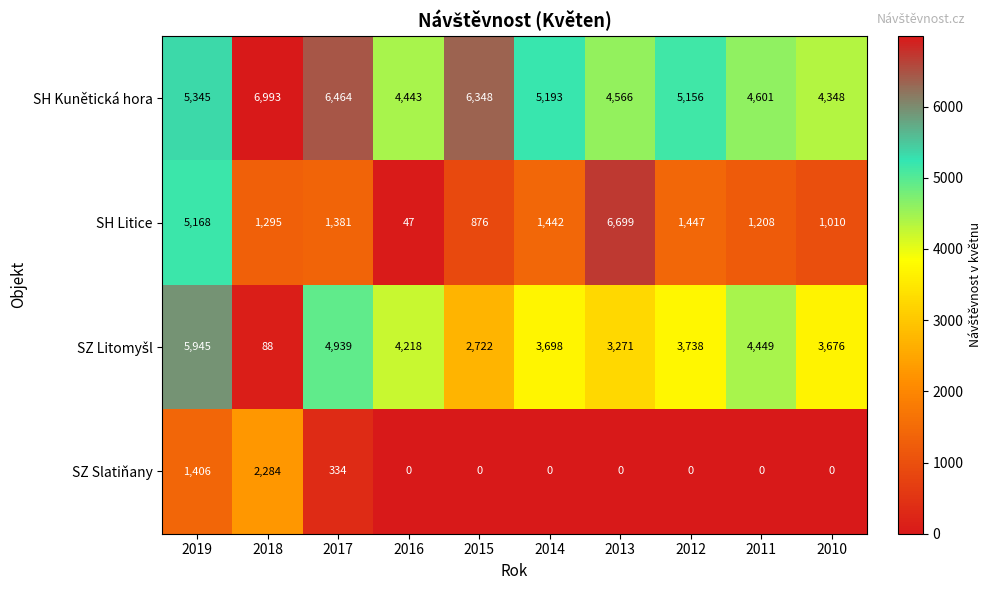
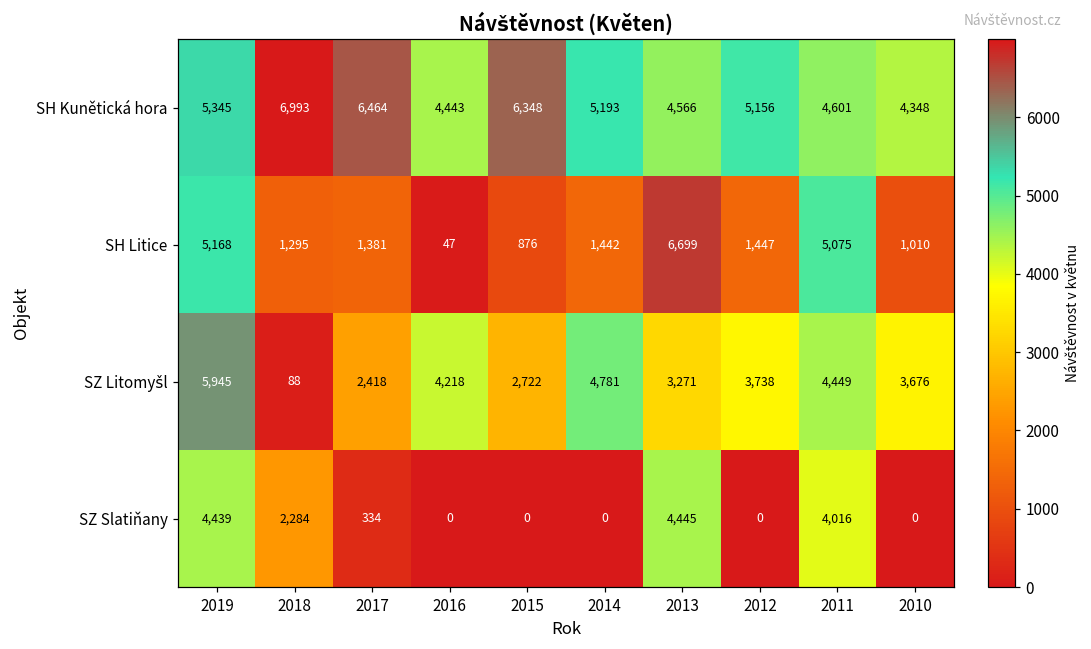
  {
    "SH Kunětická hora": {
      "2019": "5,345",
      "2018": "6,993",
      "2017": "6,464",
      "2016": "4,443",
      "2015": "6,348",
      "2014": "5,193",
      "2013": "4,566",
      "2012": "5,156",
      "2011": "4,601",
      "2010": "4,348"
    },
    "SH Litice": {
      "2019": "5,168",
      "2018": "1,295",
      "2017": "1,381",
      "2016": "47",
      "2015": "876",
      "2014": "1,442",
      "2013": "6,699",
      "2012": "1,447",
-     "2011": "1,208",
+     "2011": "5,075",
      "2010": "1,010"
    },
    "SZ Litomyšl": {
      "2019": "5,945",
      "2018": "88",
-     "2017": "4,939",
+     "2017": "2,418",
      "2016": "4,218",
      "2015": "2,722",
-     "2014": "3,698",
+     "2014": "4,781",
      "2013": "3,271",
      "2012": "3,738",
      "2011": "4,449",
      "2010": "3,676"
    },
    "SZ Slatiňany": {
-     "2019": "1,406",
+     "2019": "4,439",
      "2018": "2,284",
      "2017": "334",
      "2016": "0",
      "2015": "0",
      "2014": "0",
-     "2013": "0",
+     "2013": "4,445",
      "2012": "0",
-     "2011": "0",
+     "2011": "4,016",
      "2010": "0"
    }
  }
